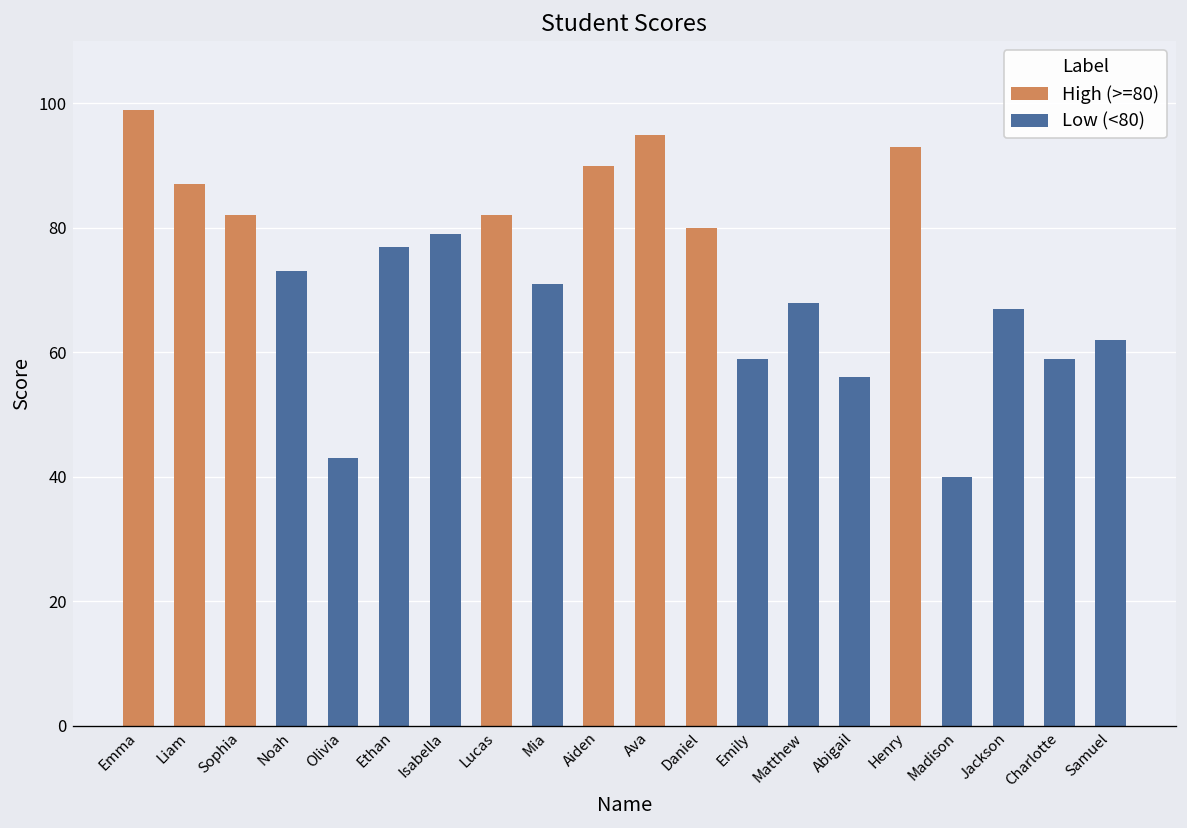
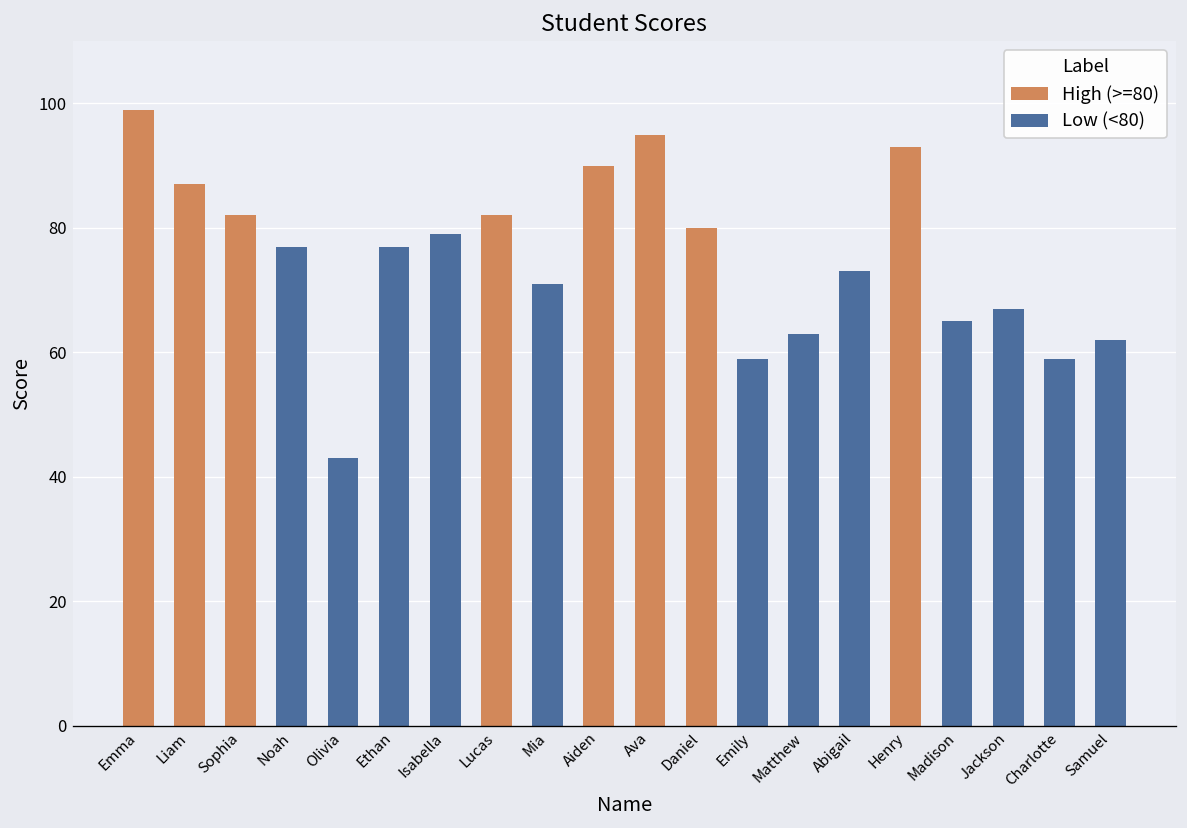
  {
    "Emma": 99,
    "Liam": 87,
    "Sophia": 82,
-   "Noah": 73,
+   "Noah": 77,
    "Olivia": 43,
    "Ethan": 77,
    "Isabella": 79,
    "Lucas": 82,
    "Mia": 71,
    "Aiden": 90,
    "Ava": 95,
    "Daniel": 80,
    "Emily": 59,
-   "Matthew": 68,
-   "Abigail": 56,
+   "Matthew": 63,
+   "Abigail": 73,
    "Henry": 93,
-   "Madison": 40,
+   "Madison": 65,
    "Jackson": 67,
    "Charlotte": 59,
    "Samuel": 62
  }
